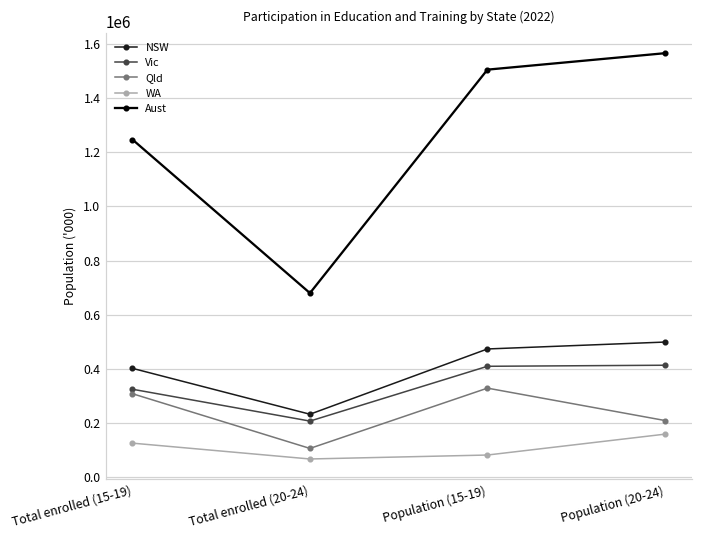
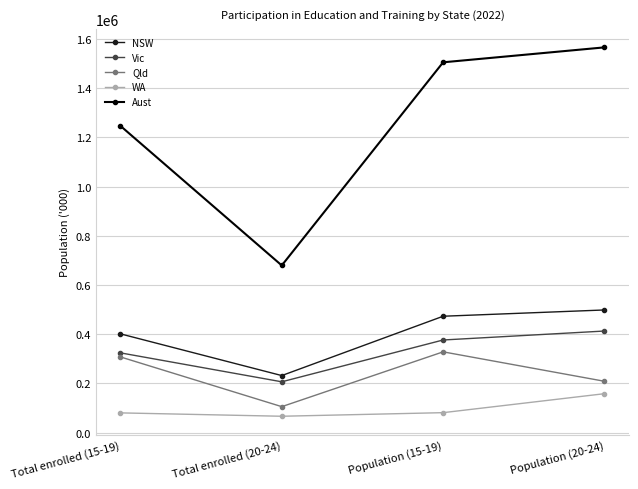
  {
    "Vic": {
      "Total enrolled (15-19)": 320000,
      "Total enrolled (20-24)": 210000,
-     "Population (15-19)": 410000,
+     "Population (15-19)": 380000,
      "Population (20-24)": 410000
    },
    "Qld": {
      "Total enrolled (15-19)": 310000,
      "Total enrolled (20-24)": 110000,
      "Population (15-19)": 330000,
      "Population (20-24)": 210000
    },
    "WA": {
-     "Total enrolled (15-19)": 130000,
+     "Total enrolled (15-19)": 80000,
      "Total enrolled (20-24)": 70000,
      "Population (15-19)": 80000,
      "Population (20-24)": 160000
    }
  }
